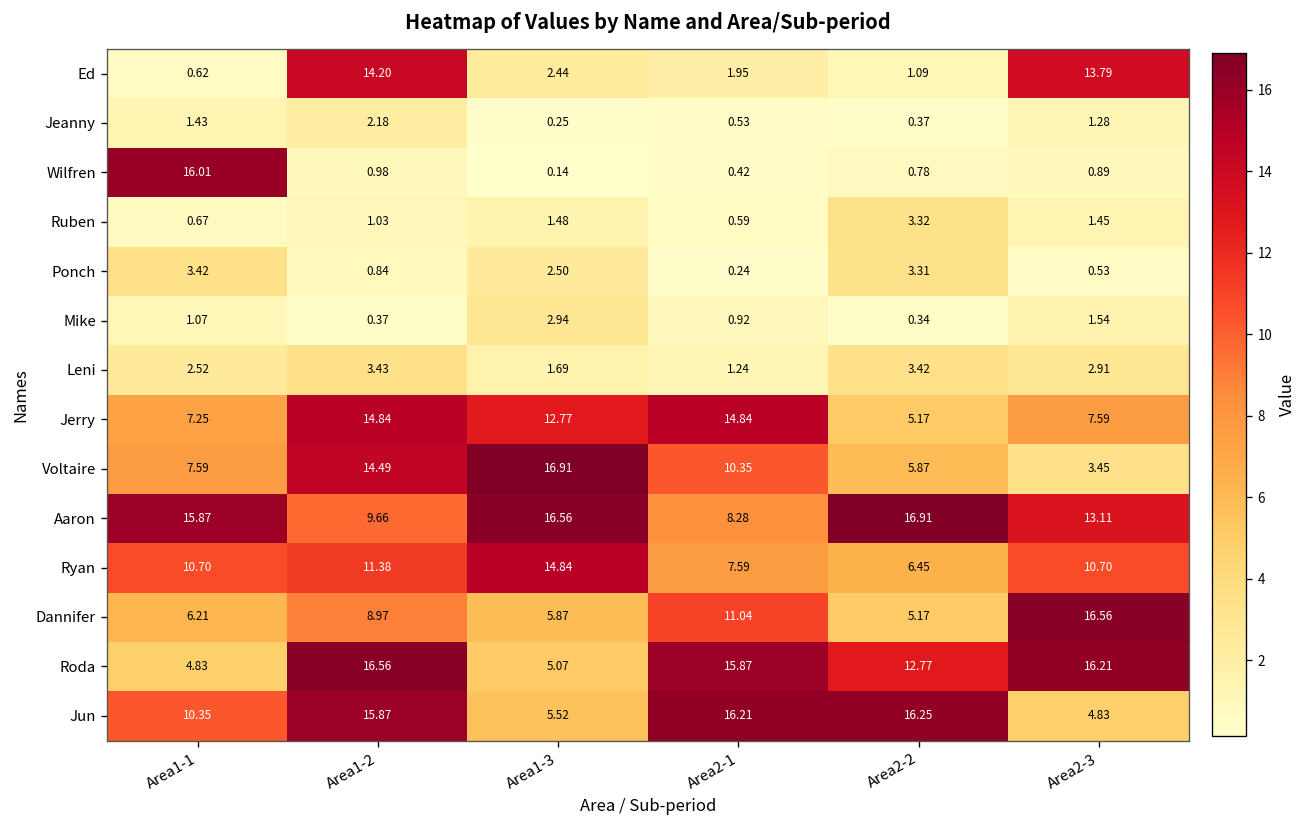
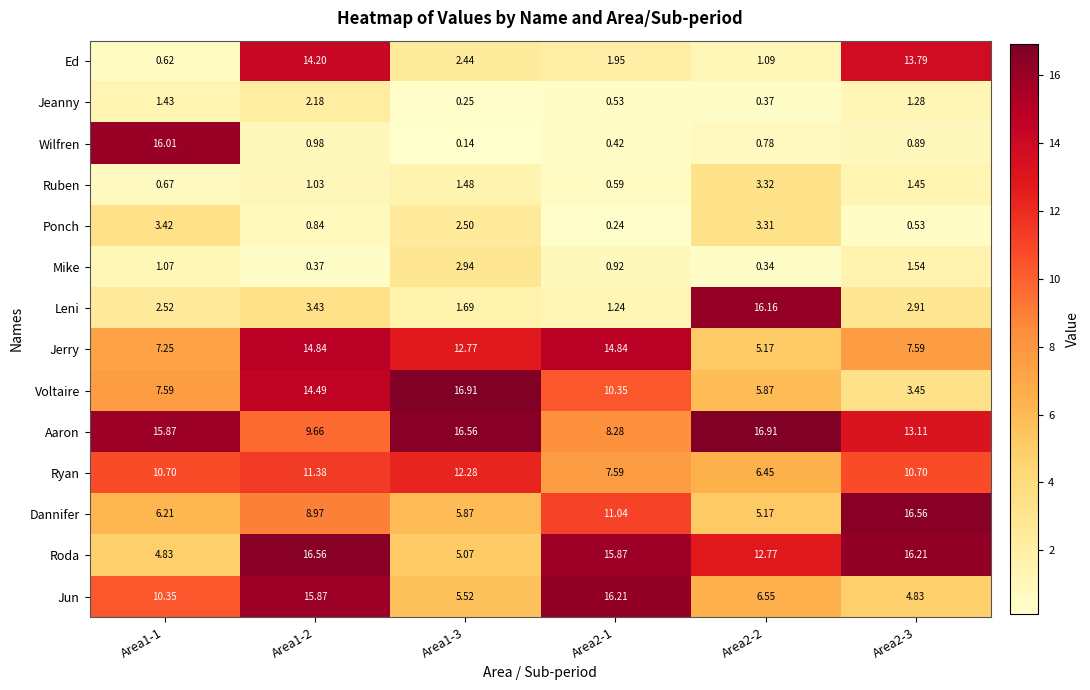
  {
    "Ed": {
      "Area1-1": 0.62,
      "Area1-2": 14.20,
      "Area1-3": 2.44,
      "Area2-1": 1.95,
      "Area2-2": 1.09,
      "Area2-3": 13.79
    },
    "Jeanny": {
      "Area1-1": 1.43,
      "Area1-2": 2.18,
      "Area1-3": 0.25,
      "Area2-1": 0.53,
      "Area2-2": 0.37,
      "Area2-3": 1.28
    },
    "Wilfren": {
      "Area1-1": 16.01,
      "Area1-2": 0.98,
      "Area1-3": 0.14,
      "Area2-1": 0.42,
      "Area2-2": 0.78,
      "Area2-3": 0.89
    },
    "Ruben": {
      "Area1-1": 0.67,
      "Area1-2": 1.03,
      "Area1-3": 1.48,
      "Area2-1": 0.59,
      "Area2-2": 3.32,
      "Area2-3": 1.45
    },
    "Ponch": {
      "Area1-1": 3.42,
      "Area1-2": 0.84,
      "Area1-3": 2.50,
      "Area2-1": 0.24,
      "Area2-2": 3.31,
      "Area2-3": 0.53
    },
    "Mike": {
      "Area1-1": 1.07,
      "Area1-2": 0.37,
      "Area1-3": 2.94,
      "Area2-1": 0.92,
      "Area2-2": 0.34,
      "Area2-3": 1.54
    },
    "Leni": {
      "Area1-1": 2.52,
      "Area1-2": 3.43,
      "Area1-3": 1.69,
      "Area2-1": 1.24,
-     "Area2-2": 3.42,
+     "Area2-2": 16.16,
      "Area2-3": 2.91
    },
    "Jerry": {
      "Area1-1": 7.25,
      "Area1-2": 14.84,
      "Area1-3": 12.77,
      "Area2-1": 14.84,
      "Area2-2": 5.17,
      "Area2-3": 7.59
    },
    "Voltaire": {
      "Area1-1": 7.59,
      "Area1-2": 14.49,
      "Area1-3": 16.91,
      "Area2-1": 10.35,
      "Area2-2": 5.87,
      "Area2-3": 3.45
    },
    "Aaron": {
      "Area1-1": 15.87,
      "Area1-2": 9.66,
      "Area1-3": 16.56,
      "Area2-1": 8.28,
      "Area2-2": 16.91,
      "Area2-3": 13.11
    },
    "Ryan": {
      "Area1-1": 10.70,
      "Area1-2": 11.38,
-     "Area1-3": 14.84,
+     "Area1-3": 12.28,
      "Area2-1": 7.59,
      "Area2-2": 6.45,
      "Area2-3": 10.70
    },
    "Dannifer": {
      "Area1-1": 6.21,
      "Area1-2": 8.97,
      "Area1-3": 5.87,
      "Area2-1": 11.04,
      "Area2-2": 5.17,
      "Area2-3": 16.56
    },
    "Roda": {
      "Area1-1": 4.83,
      "Area1-2": 16.56,
      "Area1-3": 5.07,
      "Area2-1": 15.87,
      "Area2-2": 12.77,
      "Area2-3": 16.21
    },
    "Jun": {
      "Area1-1": 10.35,
      "Area1-2": 15.87,
      "Area1-3": 5.52,
      "Area2-1": 16.21,
-     "Area2-2": 16.25,
+     "Area2-2": 6.55,
      "Area2-3": 4.83
    }
  }
